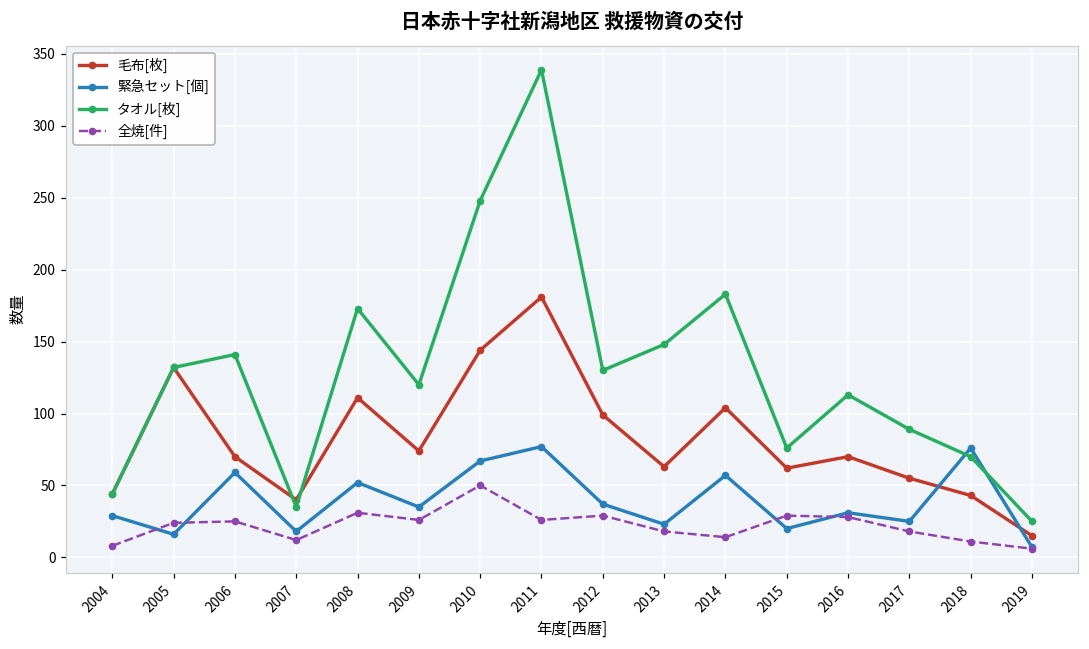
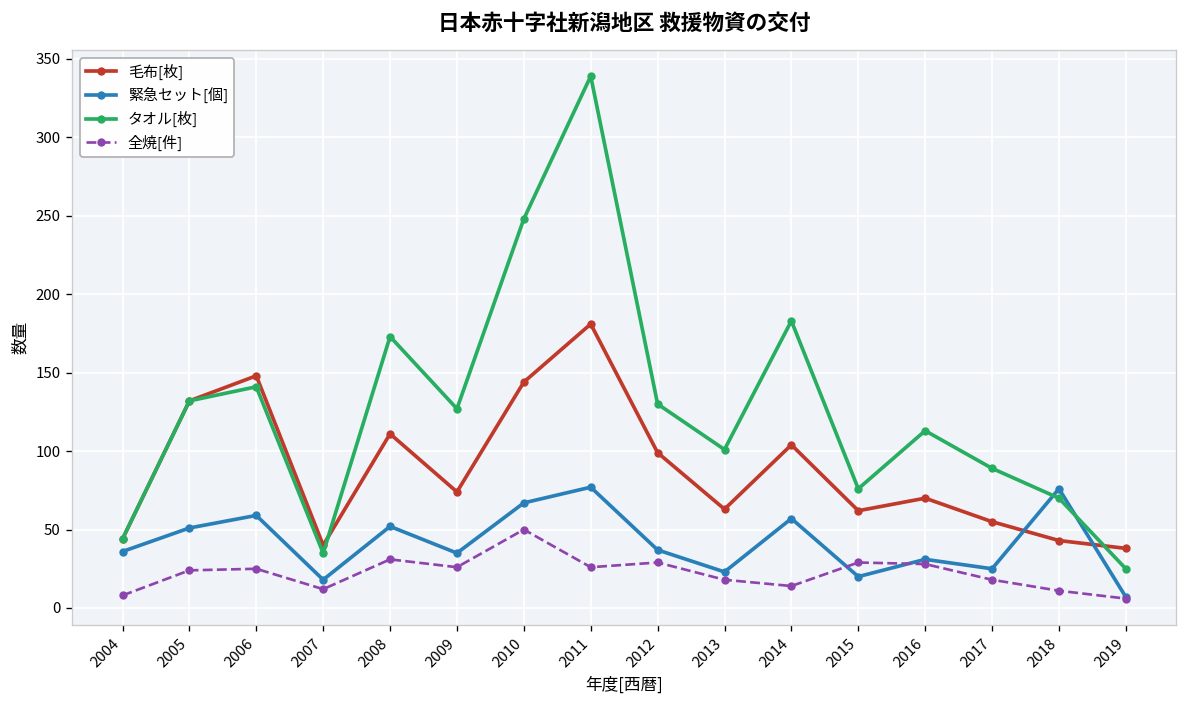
  {
    "毛布[枚]": {
-     "2006": 70,
+     "2006": 148,
      "2007": 40,
      "2008": 111,
      "2009": 74,
      "2010": 144,
      "2011": 181,
      "2012": 99,
      "2013": 63,
      "2014": 104,
      "2015": 62,
      "2016": 70,
      "2017": 55,
      "2018": 43,
-     "2019": 15
+     "2019": 38
    },
    "緊急セット[個]": {
-     "2004": 29,
-     "2005": 16,
+     "2004": 36,
+     "2005": 51,
      "2006": 59,
      "2007": 18,
      "2008": 52,
      "2009": 35,
      "2010": 67,
      "2011": 77,
      "2012": 37,
      "2013": 23,
      "2014": 57,
      "2015": 20,
      "2016": 31,
      "2017": 25,
      "2018": 76
    },
    "タオル[枚]": {
      "2006": 141,
      "2007": 35,
      "2008": 173,
-     "2009": 120,
+     "2009": 127,
      "2010": 248,
      "2011": 339,
      "2012": 130,
-     "2013": 148,
+     "2013": 101,
      "2014": 183,
      "2015": 76,
      "2016": 113,
      "2017": 89,
      "2018": 70,
      "2019": 25
    },
    "全焼[件]": {
      "2004": 8,
      "2005": 24,
      "2006": 25,
      "2007": 12,
      "2008": 31,
      "2009": 26,
      "2010": 50,
      "2011": 26,
      "2012": 29,
      "2013": 18,
      "2014": 14,
      "2015": 29,
      "2016": 28,
      "2017": 18,
      "2018": 11
    }
  }
